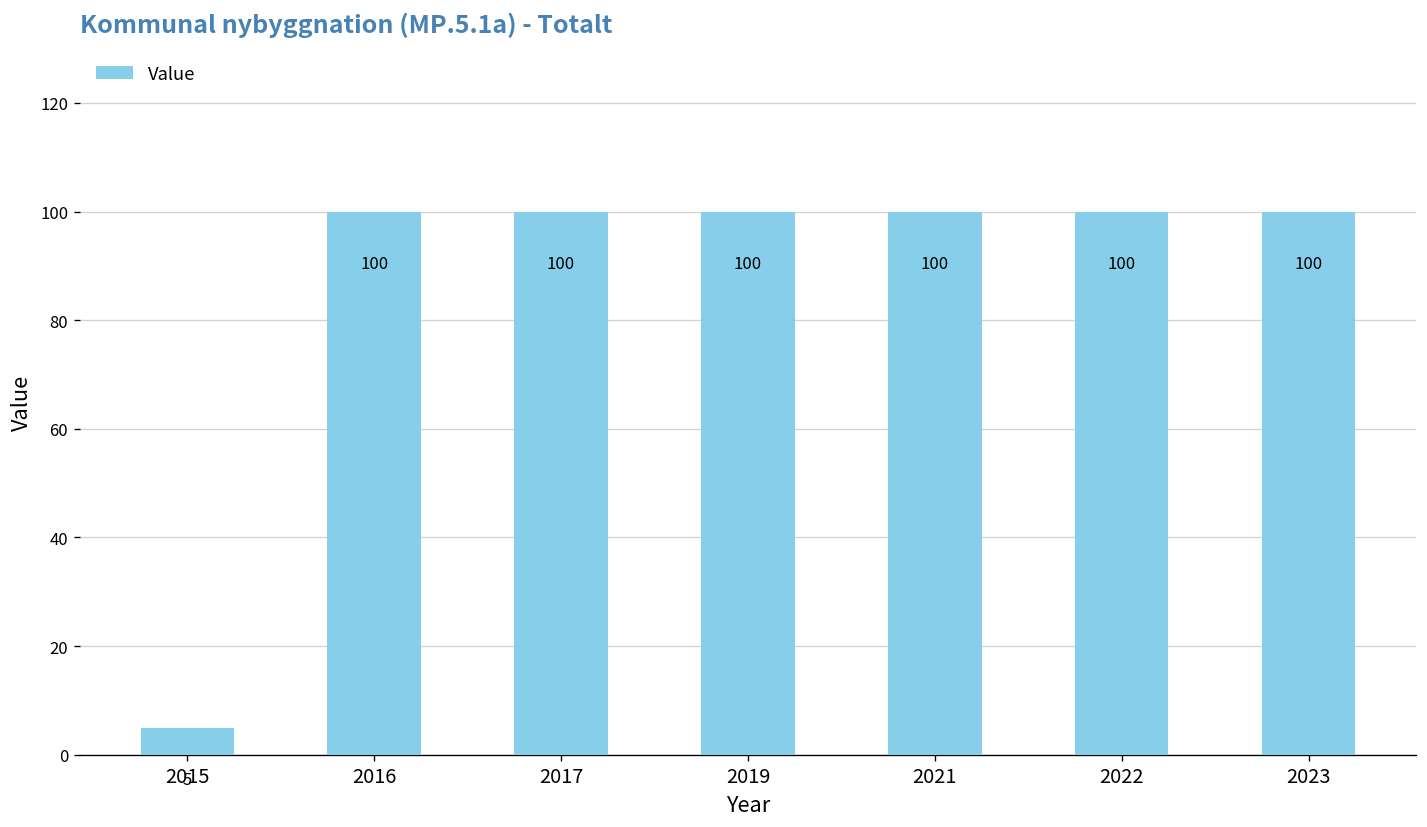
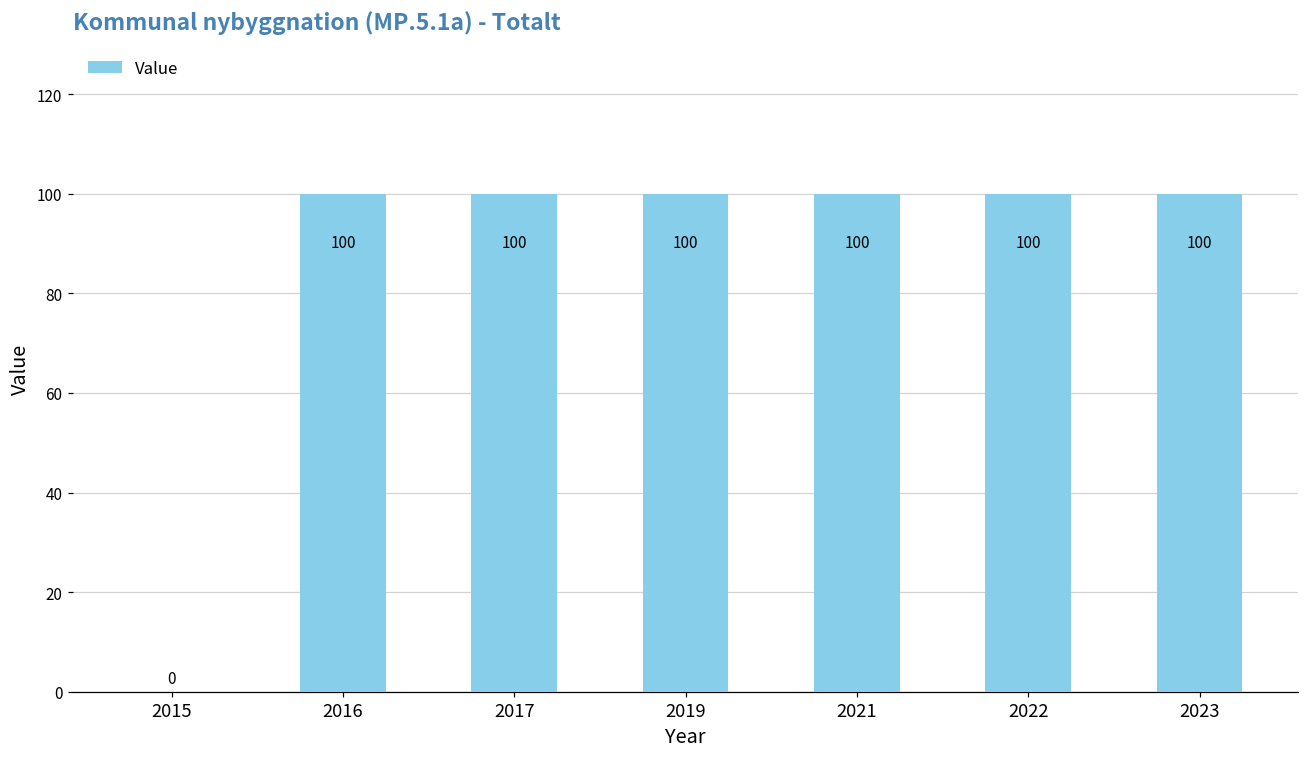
  {
-   "2015": 5,
+   "2015": 0,
    "2016": 100,
    "2017": 100,
    "2019": 100,
    "2021": 100,
    "2022": 100,
    "2023": 100
  }
